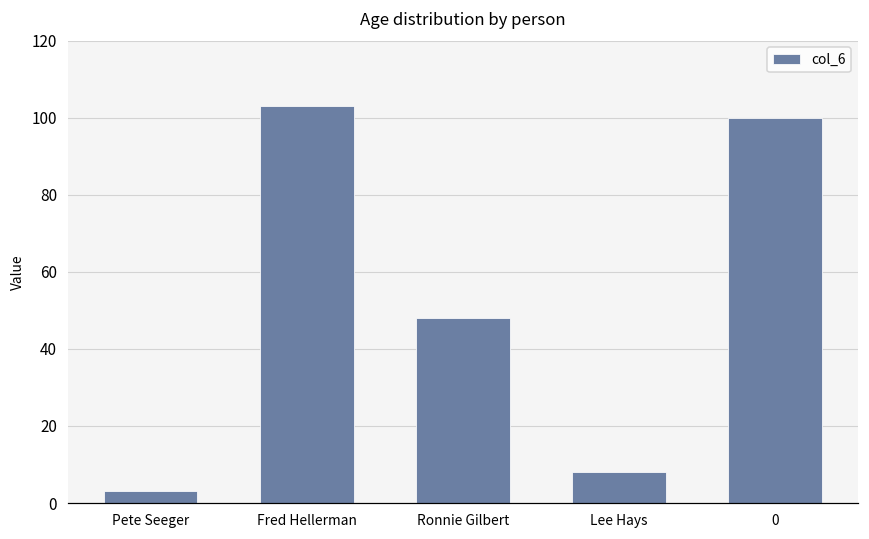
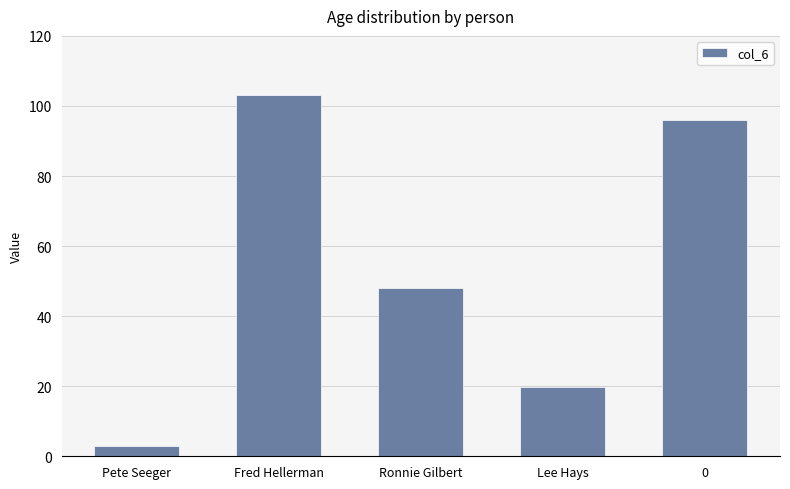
  {
    "Pete Seeger": 3,
    "Fred Hellerman": 103,
    "Ronnie Gilbert": 48,
-   "Lee Hays": 8,
-   "0": 100
+   "Lee Hays": 20,
+   "0": 96
  }
